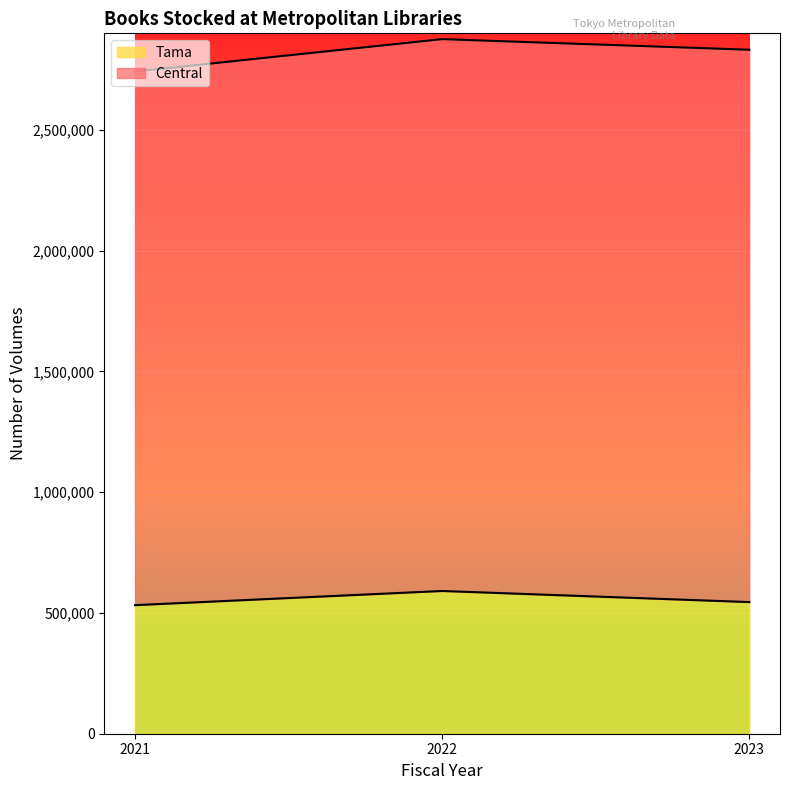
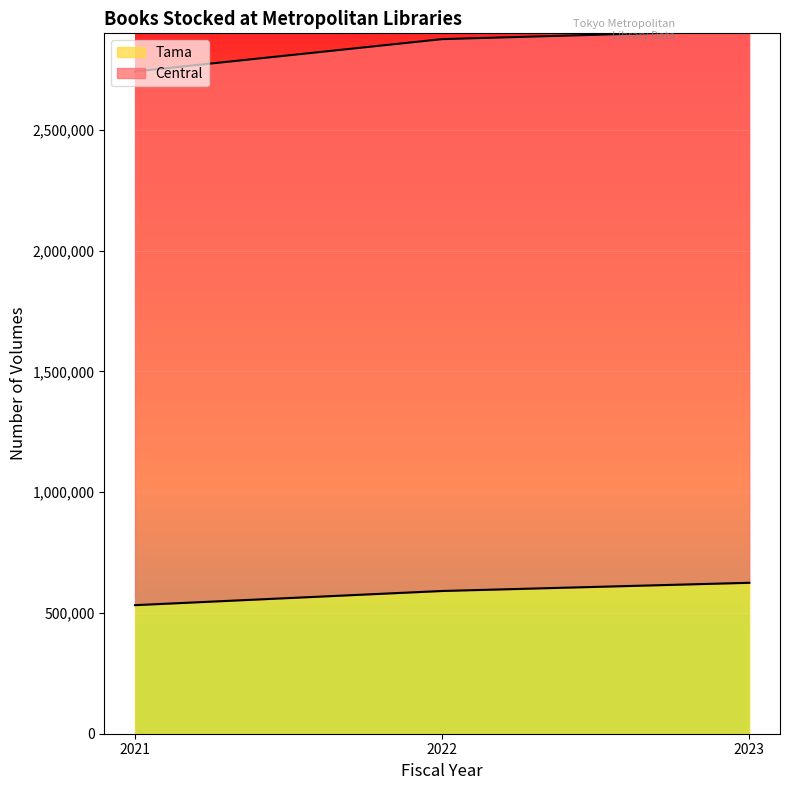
  {
    "Tama": {
      "2021": "530,000",
      "2022": "590,000",
-     "2023": "550,000"
+     "2023": "620,000"
    },
    "Central": {
      "2022": "2,280,000"
    }
  }
